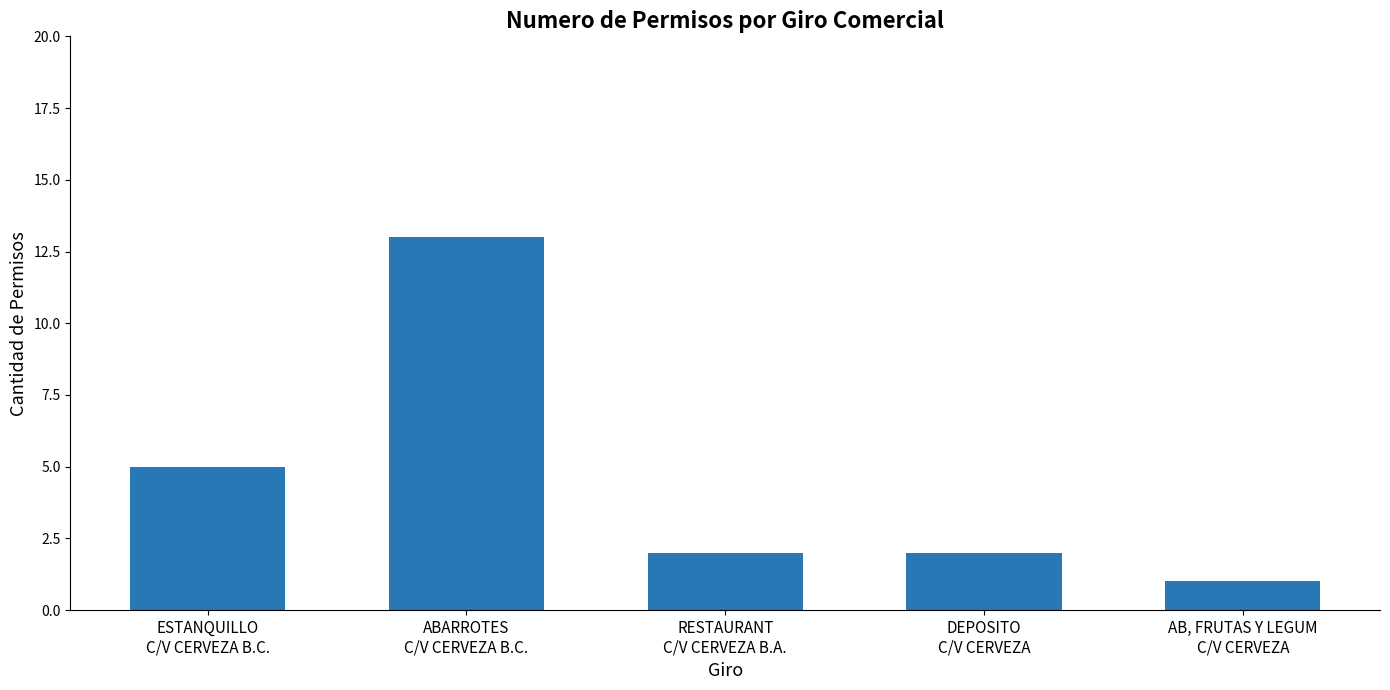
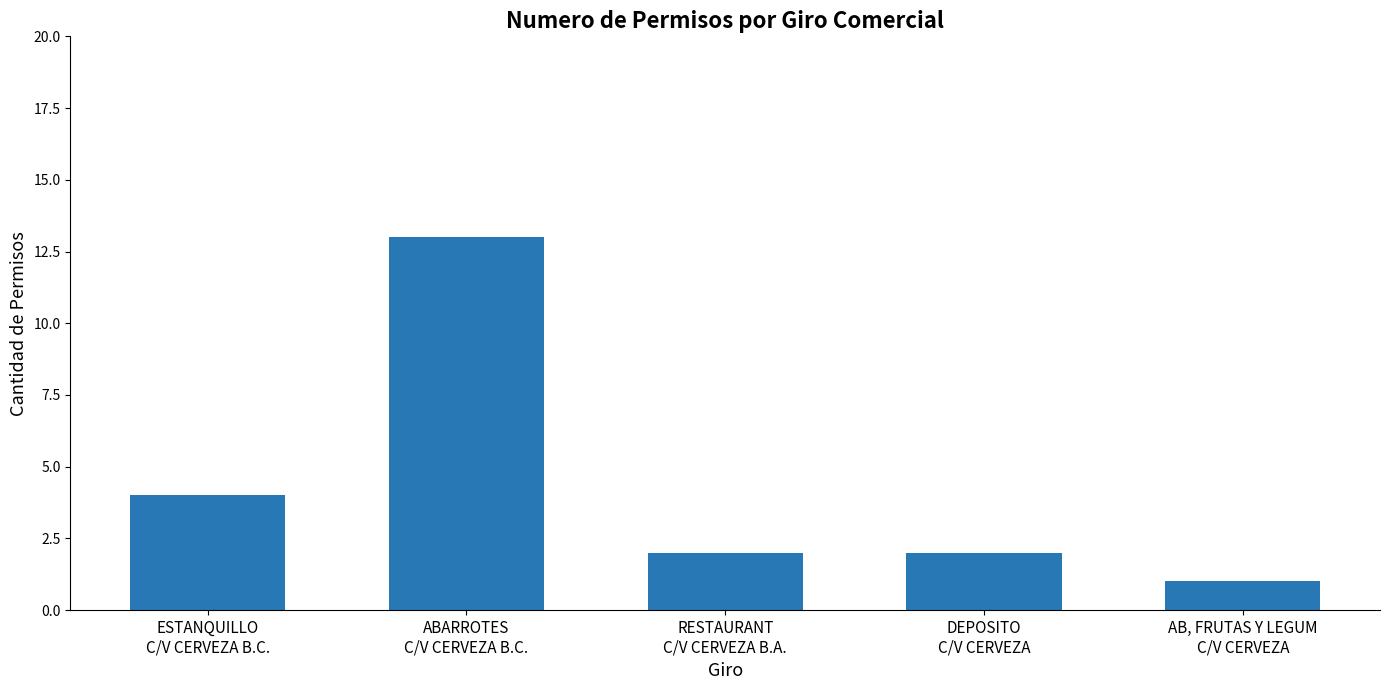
  {
-   "ESTANQUILLO C/V CERVEZA B.C.": 5,
+   "ESTANQUILLO C/V CERVEZA B.C.": 4,
    "ABARROTES C/V CERVEZA B.C.": 13,
    "RESTAURANT C/V CERVEZA B.A.": 2,
    "DEPOSITO C/V CERVEZA": 2,
    "AB, FRUTAS Y LEGUM C/V CERVEZA": 1
  }
